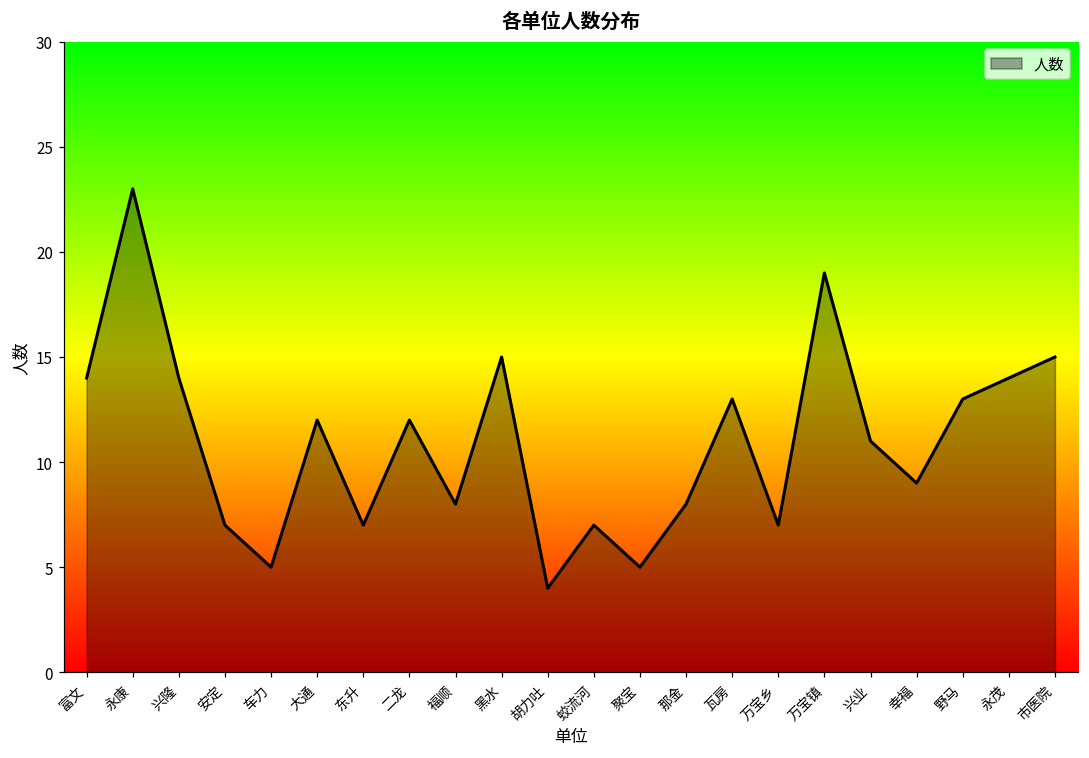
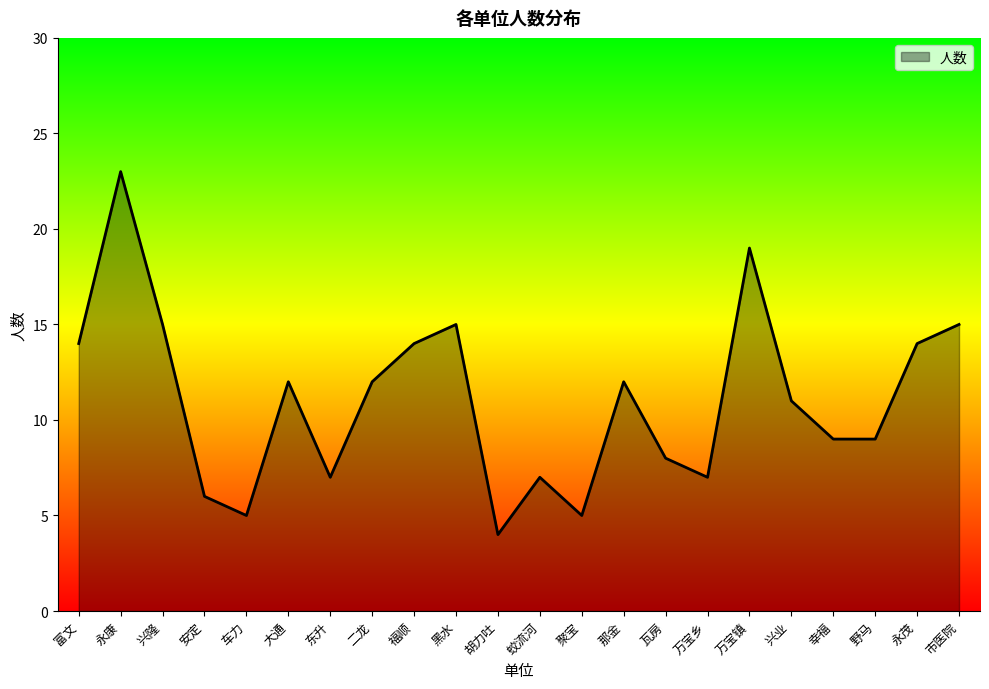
  {
    "富文": 14,
    "永康": 23,
-   "兴隆": 14,
-   "安定": 7,
+   "兴隆": 15,
+   "安定": 6,
    "车力": 5,
    "大通": 12,
    "东升": 7,
    "二龙": 12,
-   "福顺": 8,
+   "福顺": 14,
    "黑水": 15,
    "胡力吐": 4,
    "蛟流河": 7,
    "聚宝": 5,
-   "那金": 8,
-   "瓦房": 13,
+   "那金": 12,
+   "瓦房": 8,
    "万宝乡": 7,
    "万宝镇": 19,
    "兴业": 11,
    "幸福": 9,
-   "野马": 13,
+   "野马": 9,
    "永茂": 14,
    "市医院": 15
  }
